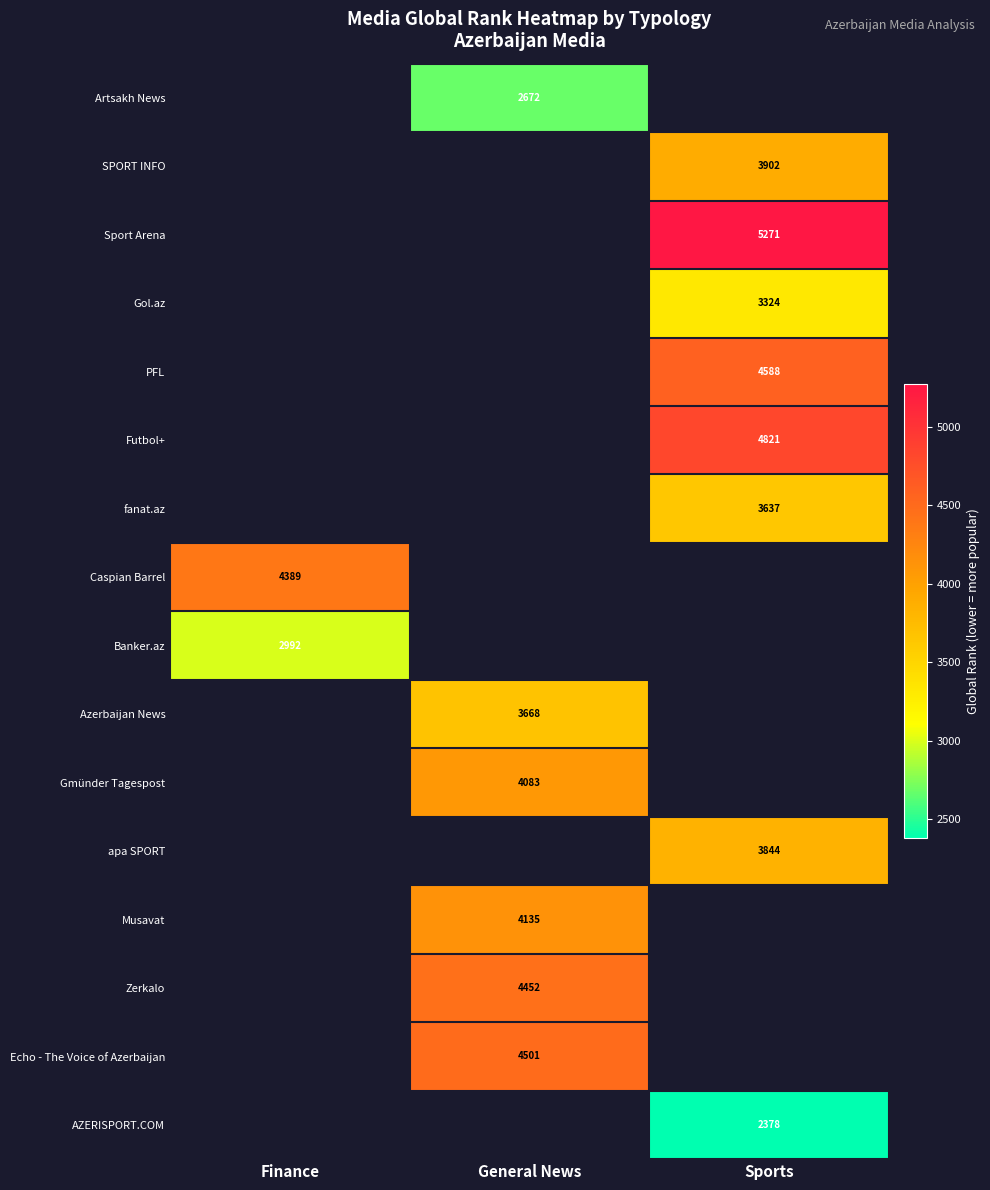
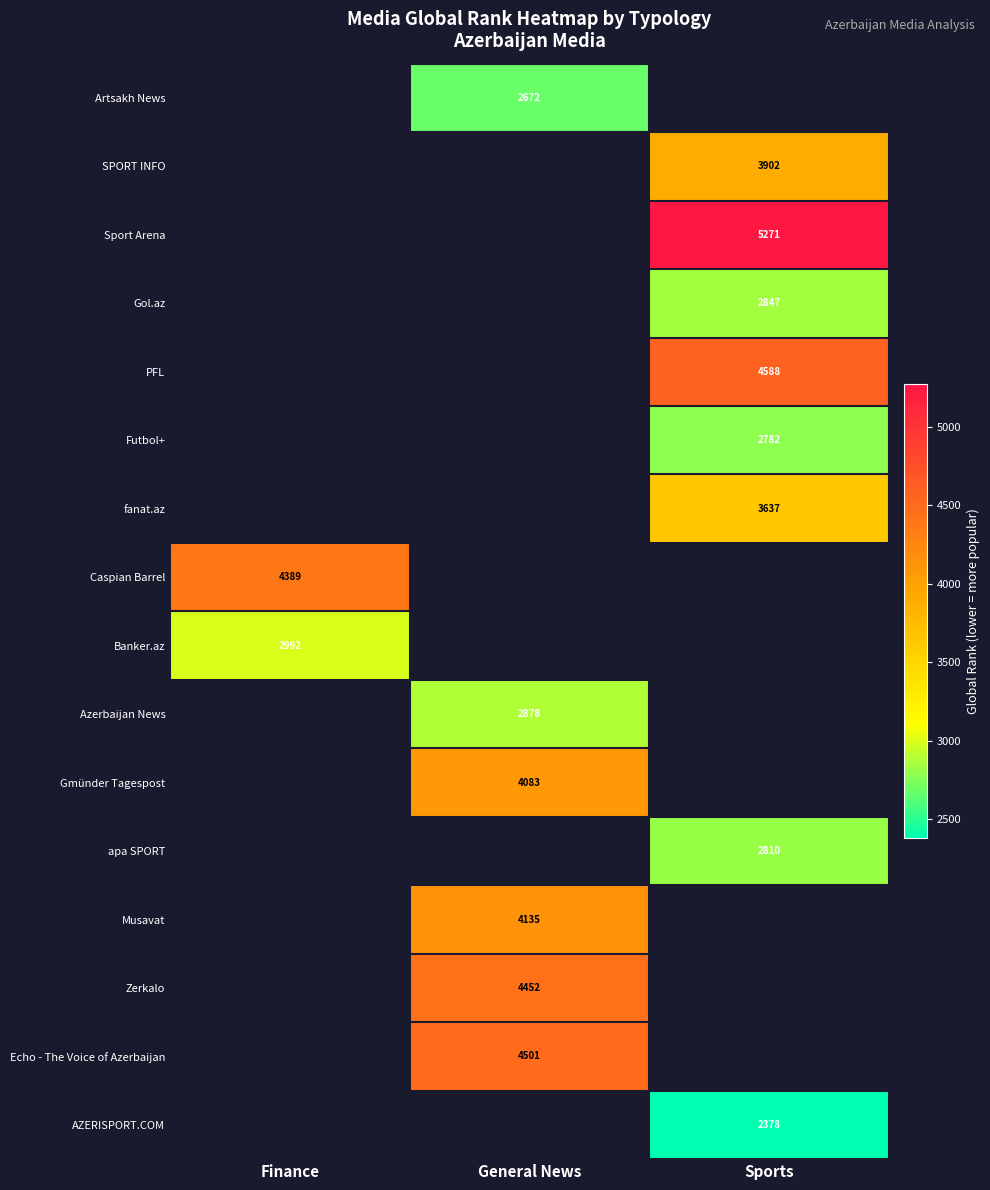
  {
    "Artsakh News": {
      "General News": 2672
    },
    "SPORT INFO": {
      "Sports": 3902
    },
    "Sport Arena": {
      "Sports": 5271
    },
    "Gol.az": {
-     "Sports": 3324
+     "Sports": 2847
    },
    "PFL": {
      "Sports": 4588
    },
    "Futbol+": {
-     "Sports": 4821
+     "Sports": 2782
    },
    "fanat.az": {
      "Sports": 3637
    },
    "Caspian Barrel": {
      "Finance": 4389
    },
    "Banker.az": {
      "Finance": 2992
    },
    "Azerbaijan News": {
-     "General News": 3668
+     "General News": 2878
    },
    "Gmünder Tagespost": {
      "General News": 4083
    },
    "apa SPORT": {
-     "Sports": 3844
+     "Sports": 2810
    },
    "Musavat": {
      "General News": 4135
    },
    "Zerkalo": {
      "General News": 4452
    },
    "Echo - The Voice of Azerbaijan": {
      "General News": 4501
    },
    "AZERISPORT.COM": {
      "Sports": 2378
    }
  }
